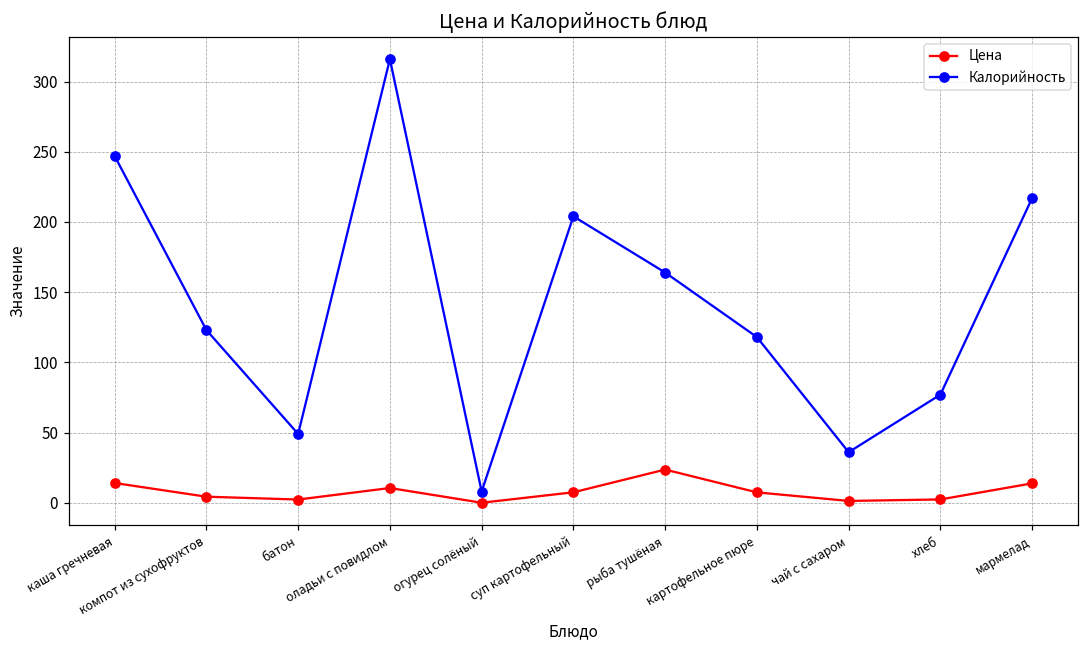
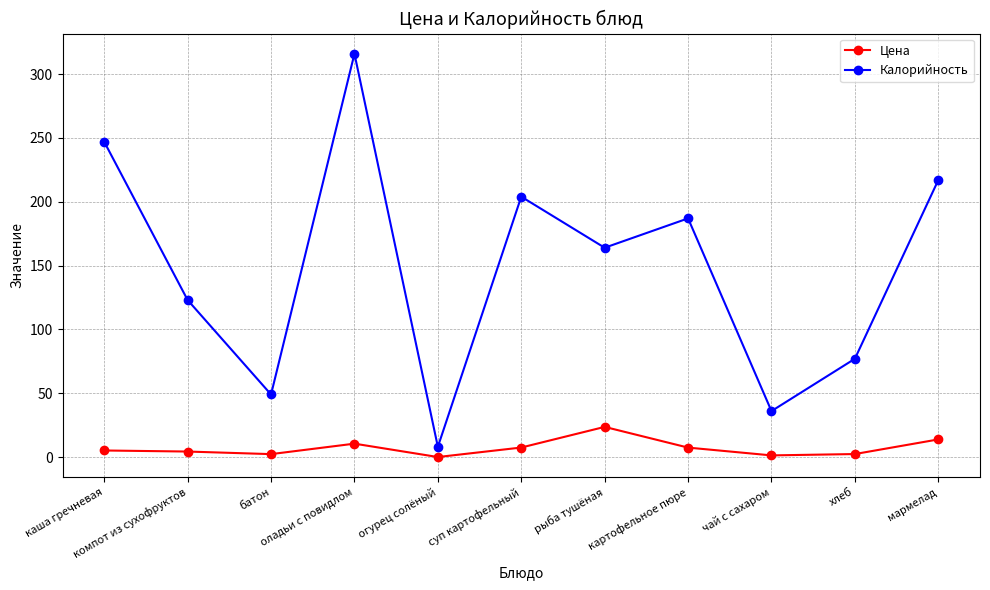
  {
    "Цена": {
-     "каша гречневая": 14,
+     "каша гречневая": 5,
      "компот из сухофруктов": 4,
      "батон": 2,
      "оладьи с повидлом": 10,
      "огурец солёный": 0,
      "суп картофельный": 7,
      "рыба тушёная": 24,
      "картофельное пюре": 7,
      "чай с сахаром": 1,
      "хлеб": 2,
      "мармелад": 14
    },
    "Калорийность": {
      "каша гречневая": 247,
      "компот из сухофруктов": 123,
      "батон": 49,
      "оладьи с повидлом": 316,
      "огурец солёный": 8,
      "суп картофельный": 204,
      "рыба тушёная": 164,
-     "картофельное пюре": 118,
+     "картофельное пюре": 187,
      "чай с сахаром": 36,
      "хлеб": 77,
      "мармелад": 217
    }
  }
